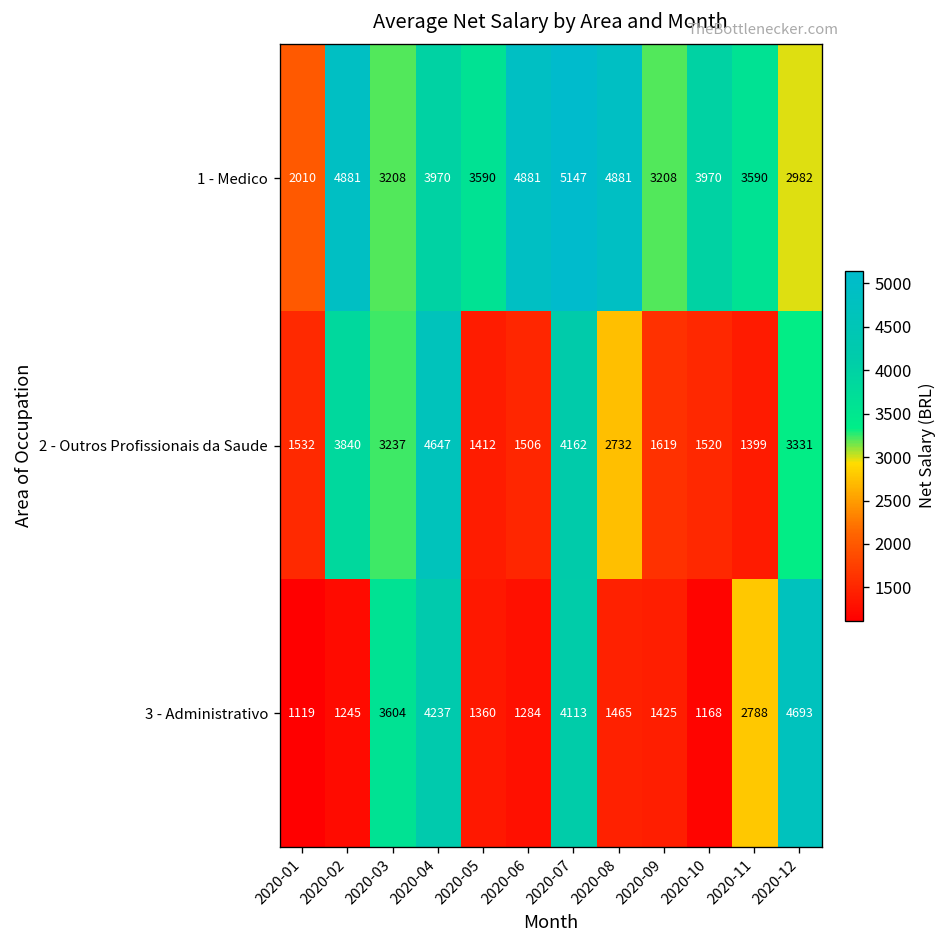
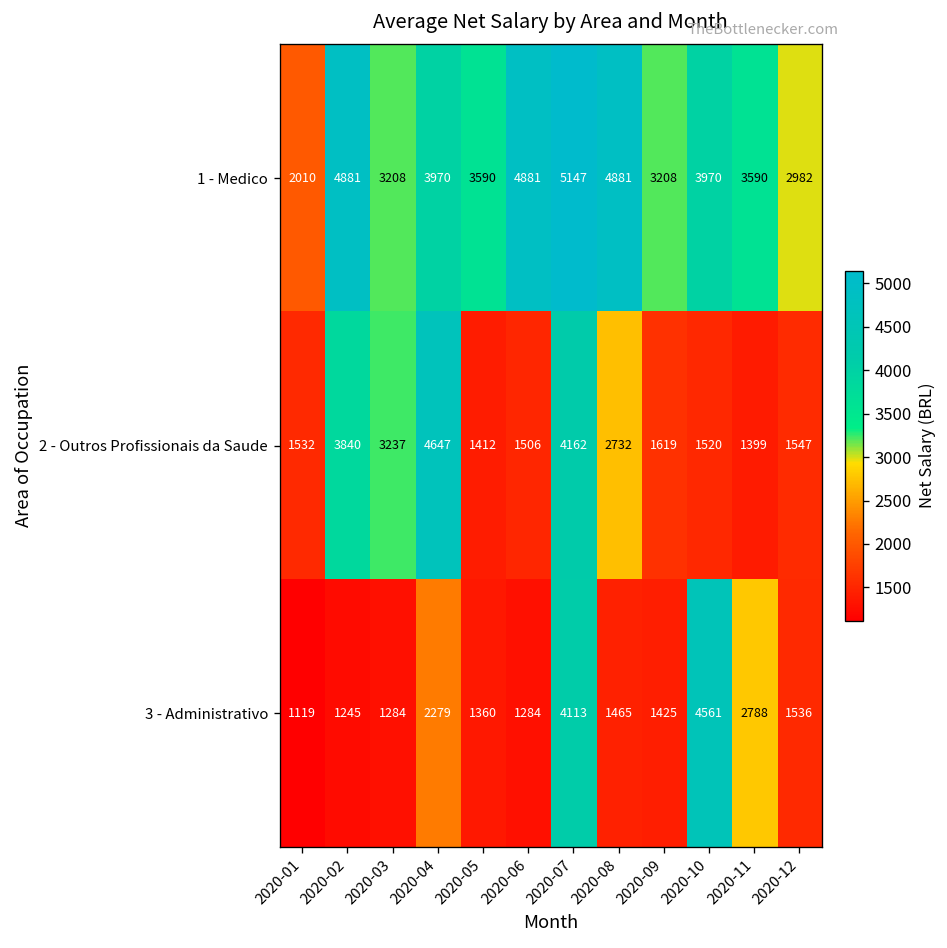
  {
    "1 - Medico": {
      "2020-01": 2010,
      "2020-02": 4881,
      "2020-03": 3208,
      "2020-04": 3970,
      "2020-05": 3590,
      "2020-06": 4881,
      "2020-07": 5147,
      "2020-08": 4881,
      "2020-09": 3208,
      "2020-10": 3970,
      "2020-11": 3590,
      "2020-12": 2982
    },
    "2 - Outros Profissionais da Saude": {
      "2020-01": 1532,
      "2020-02": 3840,
      "2020-03": 3237,
      "2020-04": 4647,
      "2020-05": 1412,
      "2020-06": 1506,
      "2020-07": 4162,
      "2020-08": 2732,
      "2020-09": 1619,
      "2020-10": 1520,
      "2020-11": 1399,
-     "2020-12": 3331
+     "2020-12": 1547
    },
    "3 - Administrativo": {
      "2020-01": 1119,
      "2020-02": 1245,
-     "2020-03": 3604,
-     "2020-04": 4237,
+     "2020-03": 1284,
+     "2020-04": 2279,
      "2020-05": 1360,
      "2020-06": 1284,
      "2020-07": 4113,
      "2020-08": 1465,
      "2020-09": 1425,
-     "2020-10": 1168,
+     "2020-10": 4561,
      "2020-11": 2788,
-     "2020-12": 4693
+     "2020-12": 1536
    }
  }
